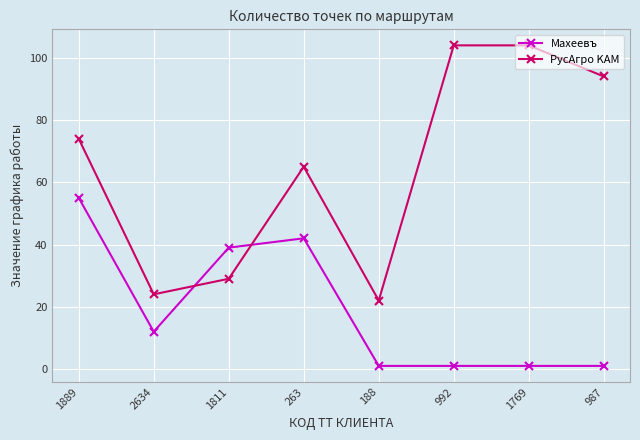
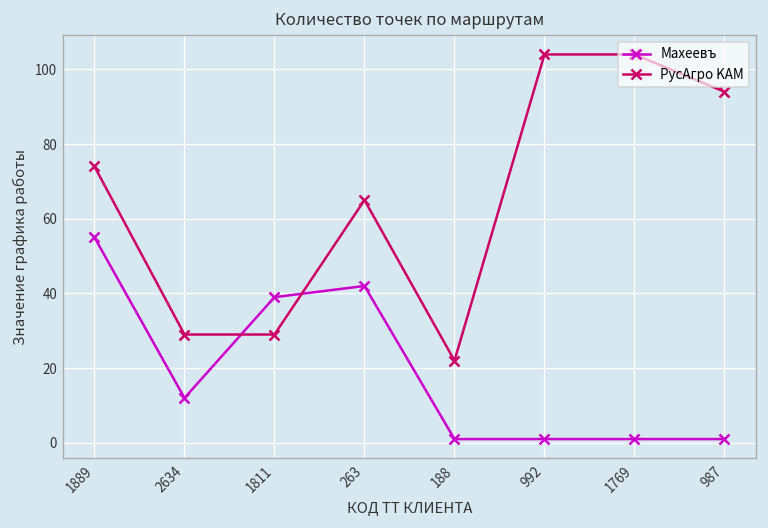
  {
    "Махеевъ": {
      "1889": 55,
      "2634": 12,
      "1811": 39,
      "263": 42,
      "188": 1,
      "992": 1,
      "1769": 1,
      "987": 1
    },
    "РусАгро KAM": {
      "1889": 74,
-     "2634": 24,
+     "2634": 29,
      "1811": 29,
      "263": 65,
      "188": 22,
      "992": 104,
      "987": 94
    }
  }
